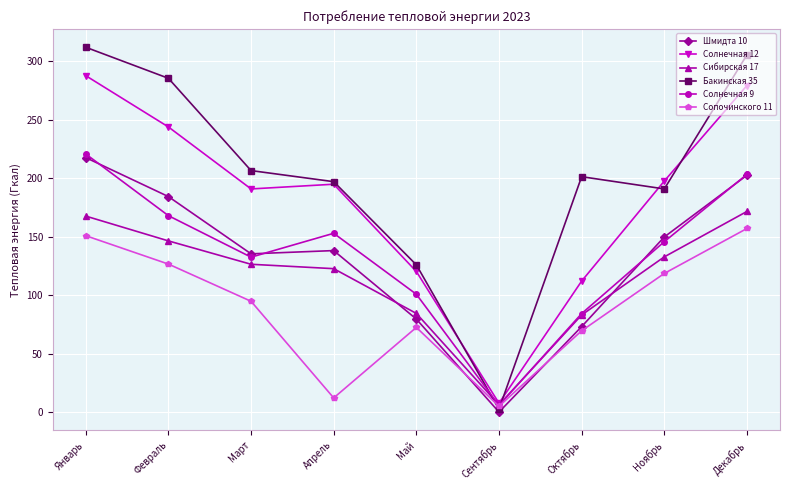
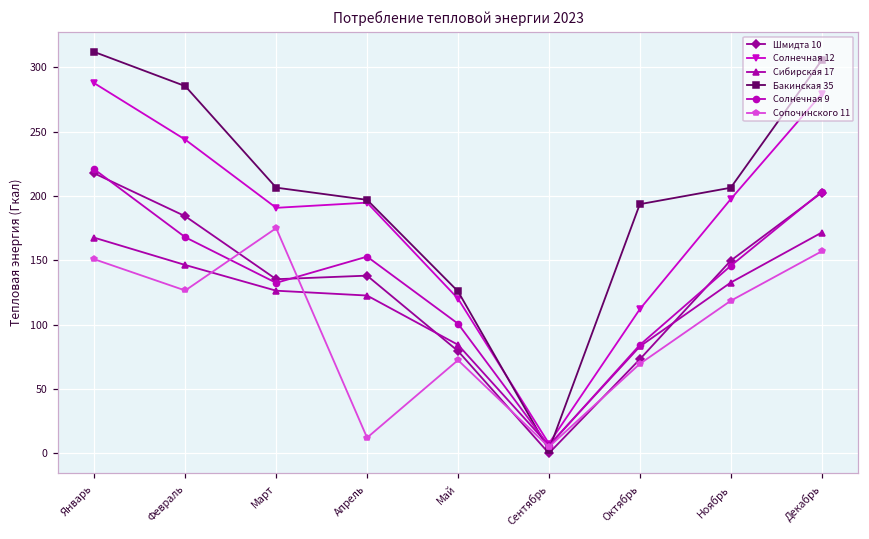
  {
    "Бакинская 35": {
      "Январь": 312,
      "Февраль": 286,
      "Март": 207,
      "Май": 126,
      "Сентябрь": 3,
-     "Октябрь": 201,
-     "Ноябрь": 191
+     "Октябрь": 194,
+     "Ноябрь": 206
    },
    "Сопочинского 11": {
      "Январь": 151,
      "Февраль": 127,
-     "Март": 95,
+     "Март": 175,
      "Апрель": 12,
      "Май": 72,
      "Октябрь": 70,
      "Ноябрь": 119,
      "Декабрь": 157
    }
  }
